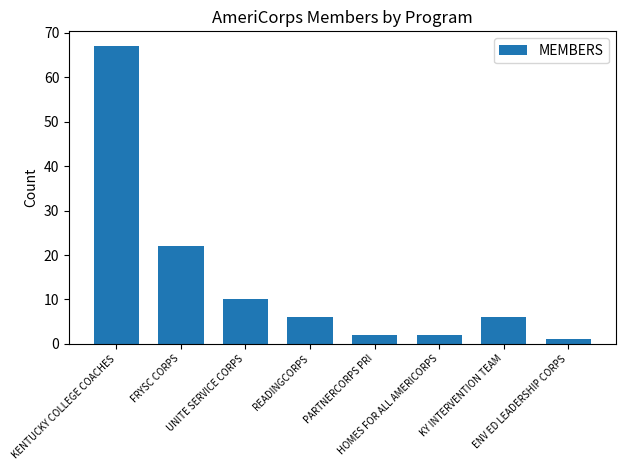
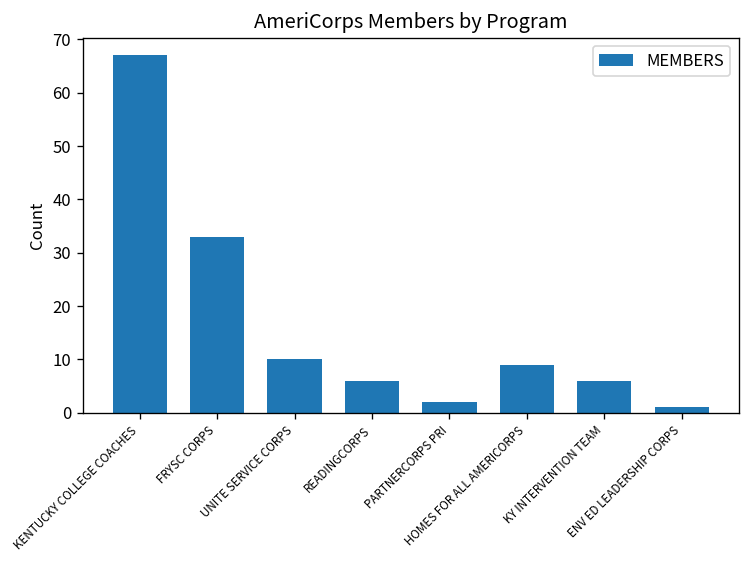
  {
    "KENTUCKY COLLEGE COACHES": 67,
-   "FRYSC CORPS": 22,
+   "FRYSC CORPS": 33,
    "UNITE SERVICE CORPS": 10,
    "READINGCORPS": 6,
    "PARTNERCORPS PRI": 2,
-   "HOMES FOR ALL AMERICORPS": 2,
+   "HOMES FOR ALL AMERICORPS": 9,
    "KY INTERVENTION TEAM": 6,
    "ENV ED LEADERSHIP CORPS": 1
  }
